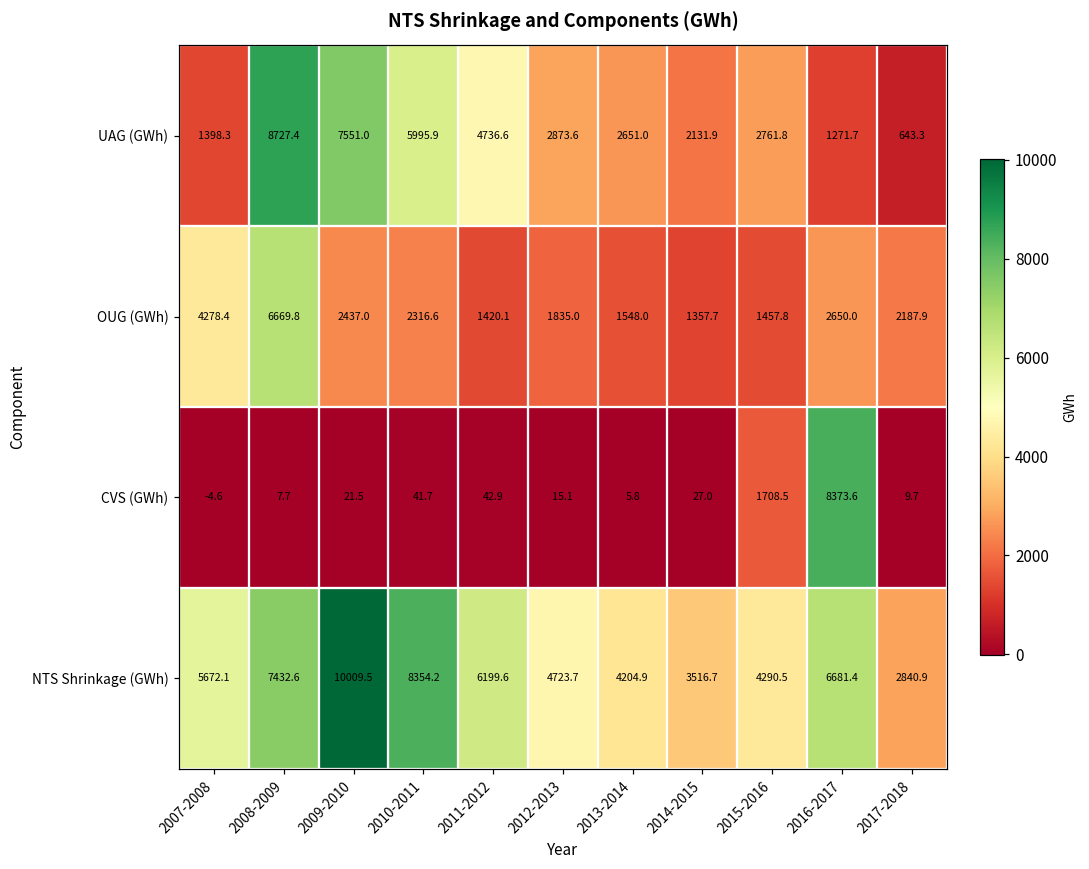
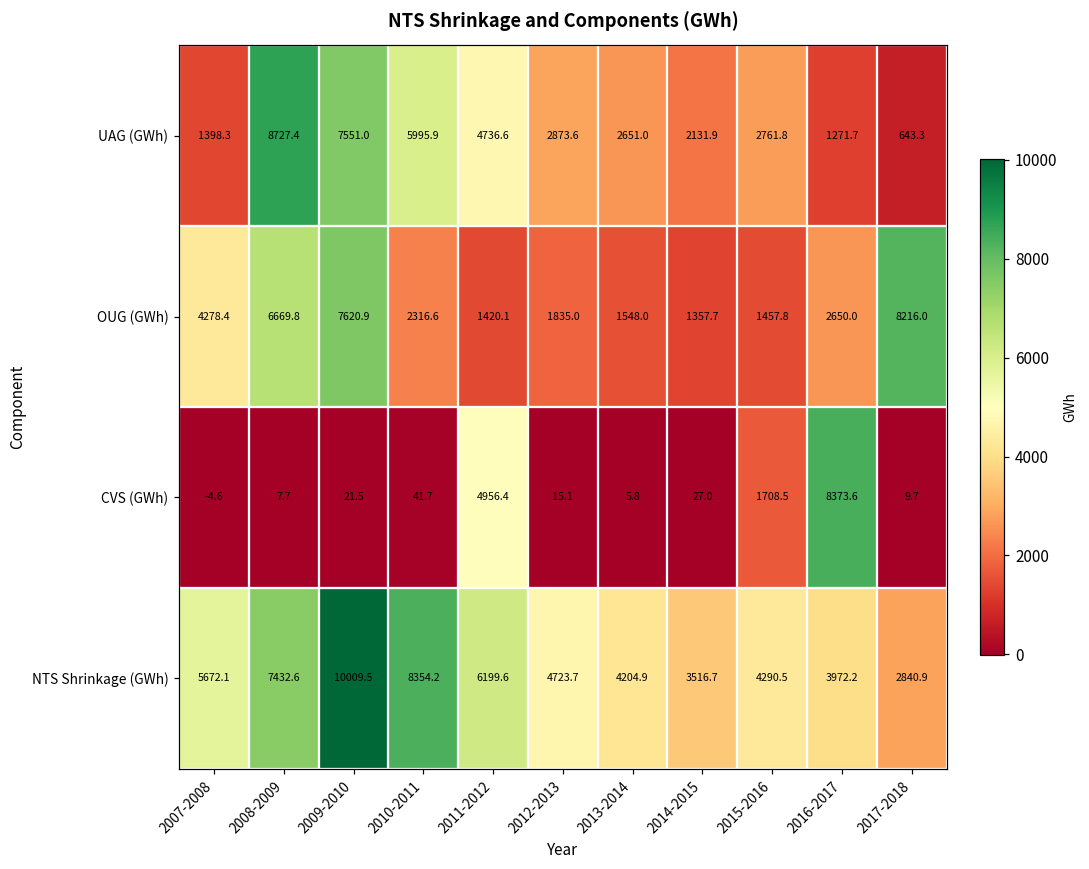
  {
    "UAG (GWh)": {
      "2007-2008": 1398.3,
      "2008-2009": 8727.4,
      "2009-2010": 7551.0,
      "2010-2011": 5995.9,
      "2011-2012": 4736.6,
      "2012-2013": 2873.6,
      "2013-2014": 2651.0,
      "2014-2015": 2131.9,
      "2015-2016": 2761.8,
      "2016-2017": 1271.7,
      "2017-2018": 643.3
    },
    "OUG (GWh)": {
      "2007-2008": 4278.4,
      "2008-2009": 6669.8,
-     "2009-2010": 2437.0,
+     "2009-2010": 7620.9,
      "2010-2011": 2316.6,
      "2011-2012": 1420.1,
      "2012-2013": 1835.0,
      "2013-2014": 1548.0,
      "2014-2015": 1357.7,
      "2015-2016": 1457.8,
      "2016-2017": 2650.0,
-     "2017-2018": 2187.9
+     "2017-2018": 8216.0
    },
    "CVS (GWh)": {
      "2007-2008": -4.6,
      "2008-2009": 7.7,
      "2009-2010": 21.5,
      "2010-2011": 41.7,
-     "2011-2012": 42.9,
+     "2011-2012": 4956.4,
      "2012-2013": 15.1,
      "2013-2014": 5.8,
      "2014-2015": 27.0,
      "2015-2016": 1708.5,
      "2016-2017": 8373.6,
      "2017-2018": 9.7
    },
    "NTS Shrinkage (GWh)": {
      "2007-2008": 5672.1,
      "2008-2009": 7432.6,
      "2009-2010": 10009.5,
      "2010-2011": 8354.2,
      "2011-2012": 6199.6,
      "2012-2013": 4723.7,
      "2013-2014": 4204.9,
      "2014-2015": 3516.7,
      "2015-2016": 4290.5,
-     "2016-2017": 6681.4,
+     "2016-2017": 3972.2,
      "2017-2018": 2840.9
    }
  }
